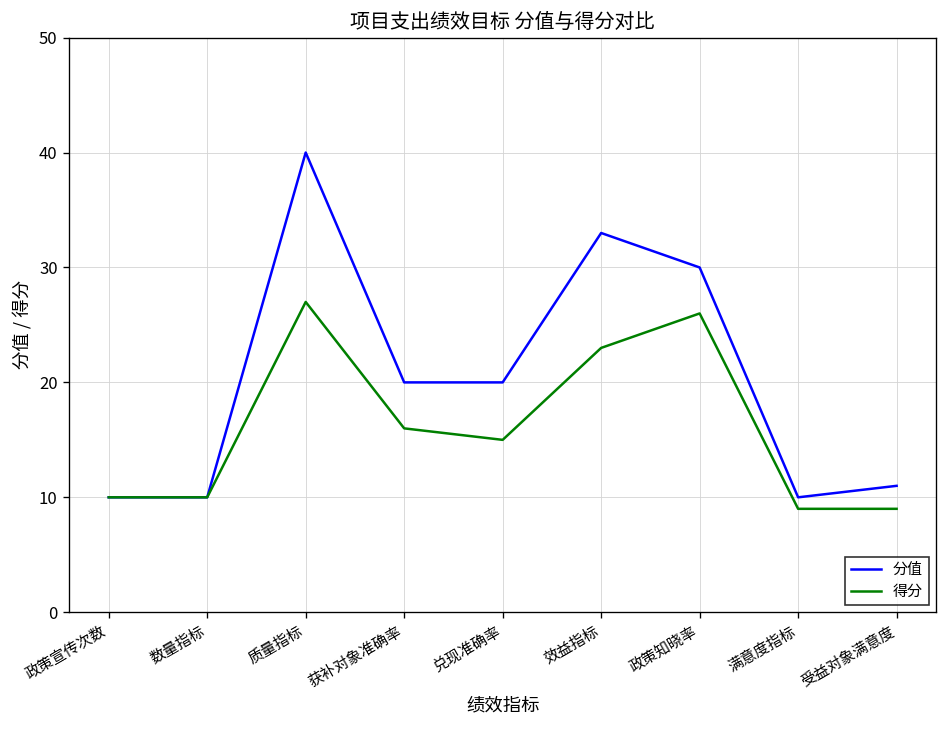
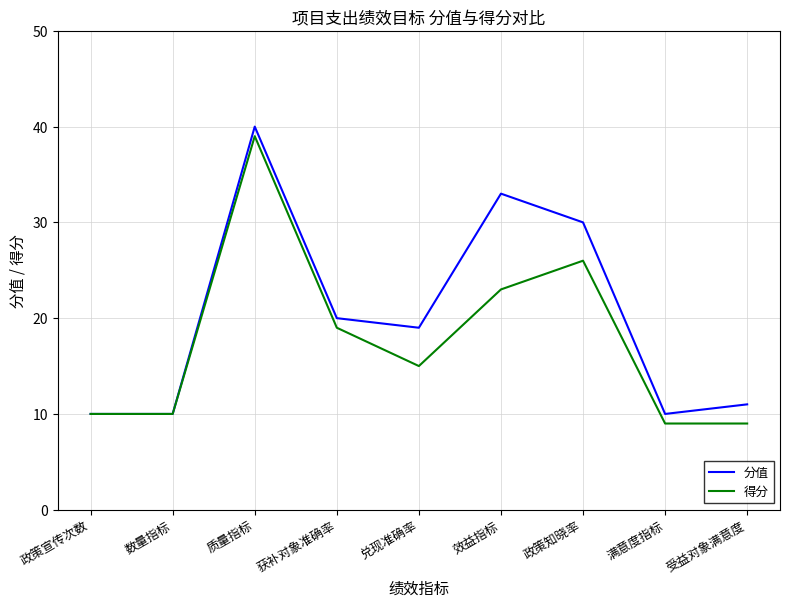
  {
    "分值": {
      "质量指标": 40,
      "获补对象准确率": 20,
-     "兑现准确率": 20,
+     "兑现准确率": 19,
      "效益指标": 33,
      "政策知晓率": 30,
      "满意度指标": 10,
      "受益对象满意度": 11
    },
    "得分": {
-     "质量指标": 27,
-     "获补对象准确率": 16,
+     "质量指标": 39,
+     "获补对象准确率": 19,
      "兑现准确率": 15,
      "效益指标": 23,
      "政策知晓率": 26,
      "满意度指标": 9,
      "受益对象满意度": 9
    }
  }
